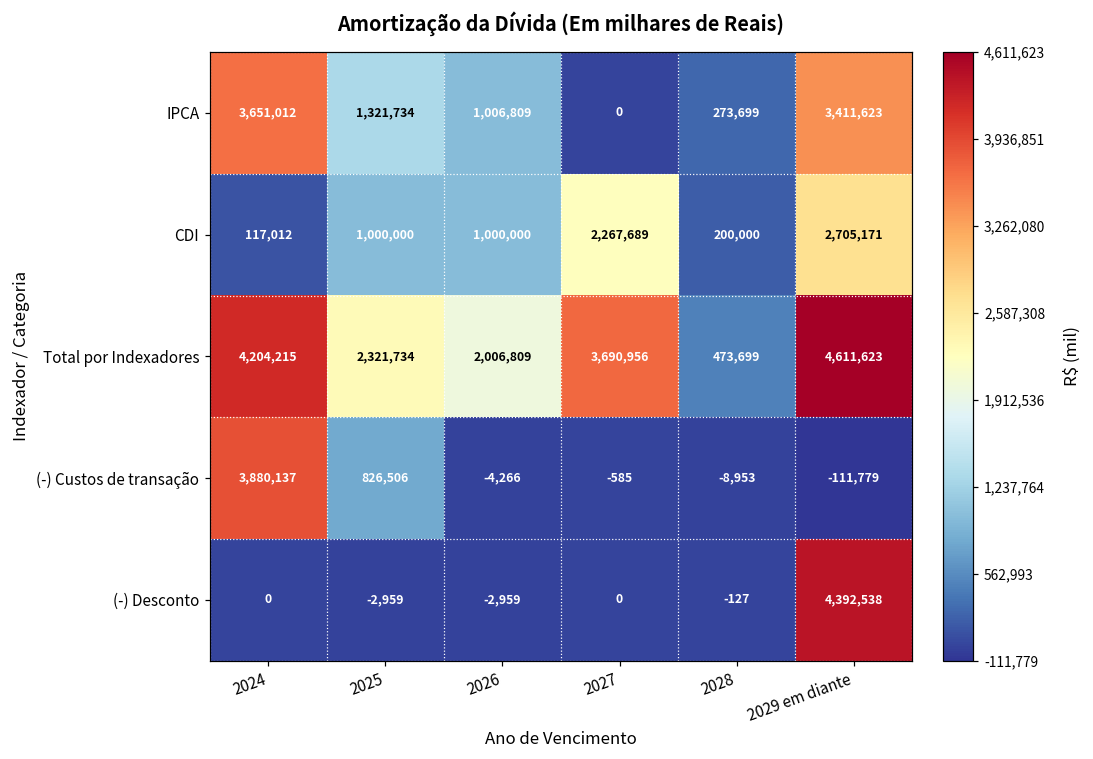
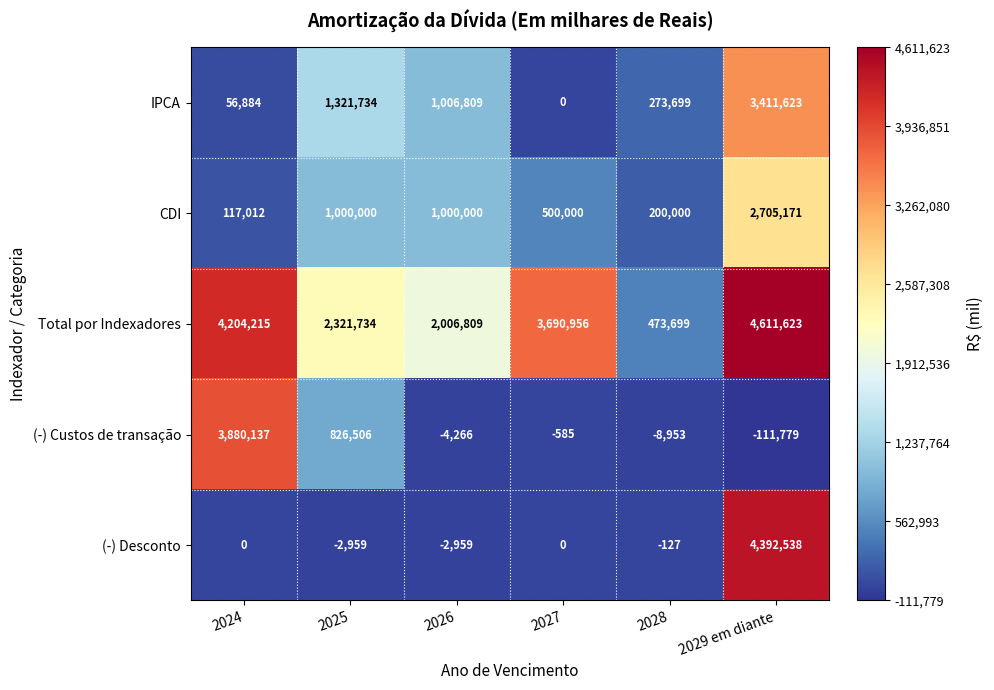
  {
    "IPCA": {
-     "2024": "3,651,012",
+     "2024": "56,884",
      "2025": "1,321,734",
      "2026": "1,006,809",
      "2027": "0",
      "2028": "273,699",
      "2029 em diante": "3,411,623"
    },
    "CDI": {
      "2024": "117,012",
      "2025": "1,000,000",
      "2026": "1,000,000",
-     "2027": "2,267,689",
+     "2027": "500,000",
      "2028": "200,000",
      "2029 em diante": "2,705,171"
    },
    "Total por Indexadores": {
      "2024": "4,204,215",
      "2025": "2,321,734",
      "2026": "2,006,809",
      "2027": "3,690,956",
      "2028": "473,699",
      "2029 em diante": "4,611,623"
    },
    "(-) Custos de transação": {
      "2024": "3,880,137",
      "2025": "826,506",
      "2026": "-4,266",
      "2027": "-585",
      "2028": "-8,953",
      "2029 em diante": "-111,779"
    },
    "(-) Desconto": {
      "2024": "0",
      "2025": "-2,959",
      "2026": "-2,959",
      "2027": "0",
      "2028": "-127",
      "2029 em diante": "4,392,538"
    }
  }
